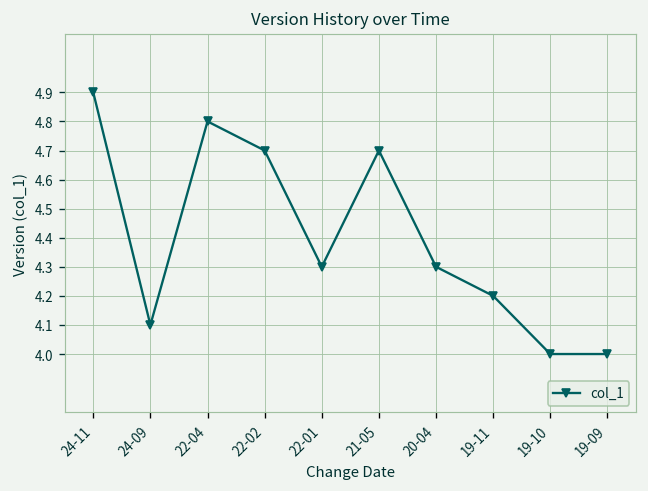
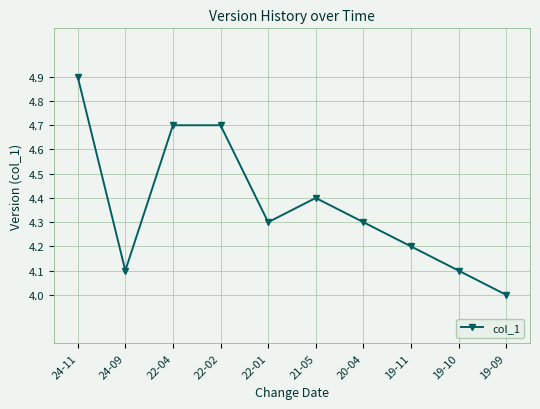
  {
    "24-11": 4.9,
    "24-09": 4.1,
-   "22-04": 4.8,
+   "22-04": 4.7,
    "22-02": 4.7,
    "22-01": 4.3,
-   "21-05": 4.7,
+   "21-05": 4.4,
    "20-04": 4.3,
    "19-11": 4.2,
-   "19-10": 4.0,
+   "19-10": 4.1,
    "19-09": 4.0
  }
